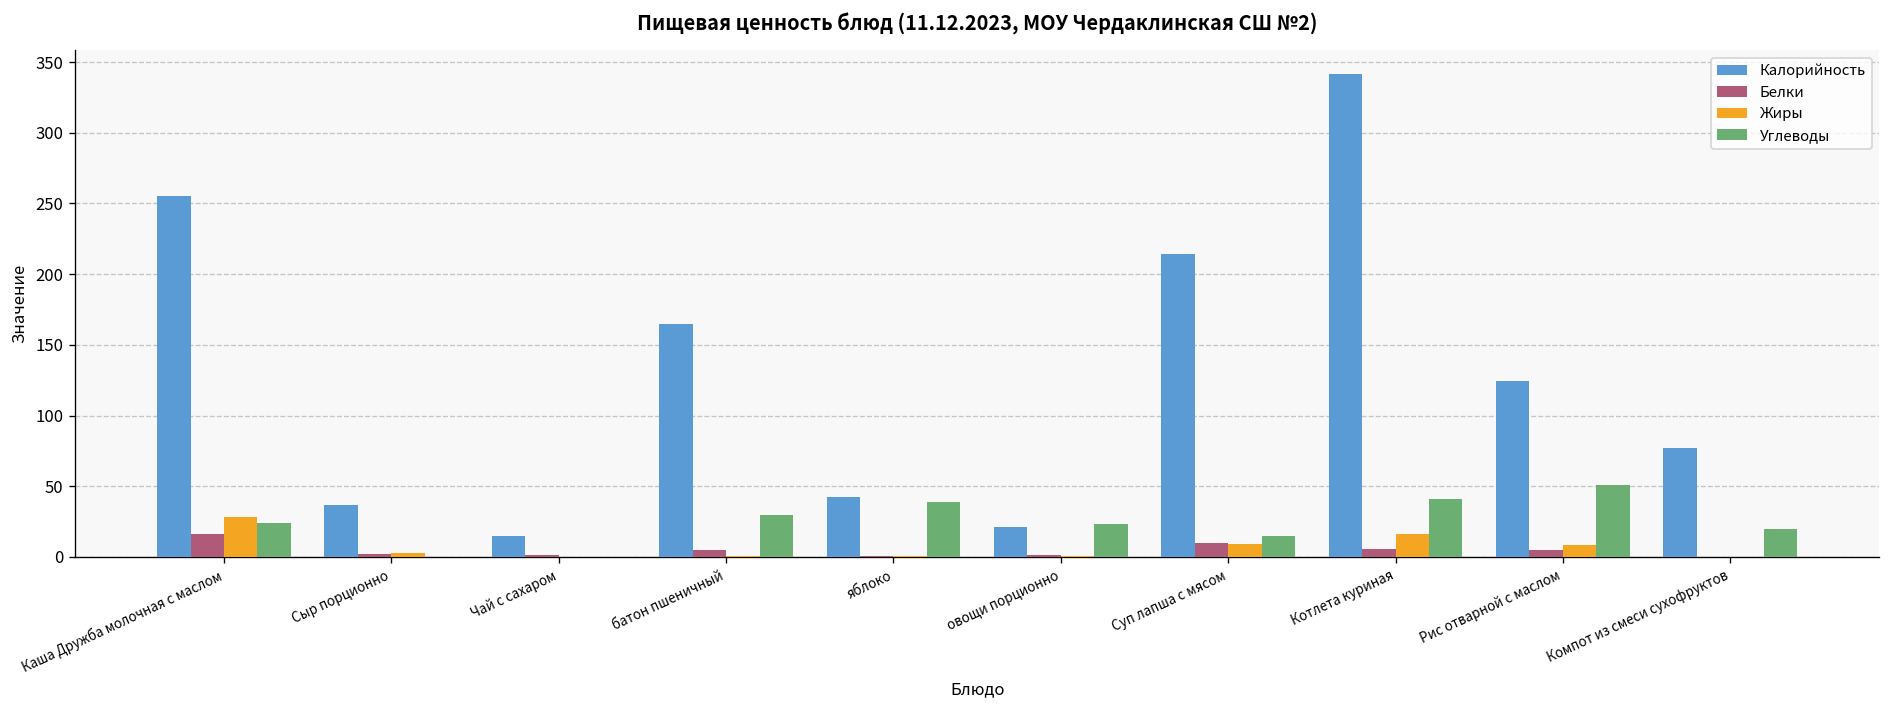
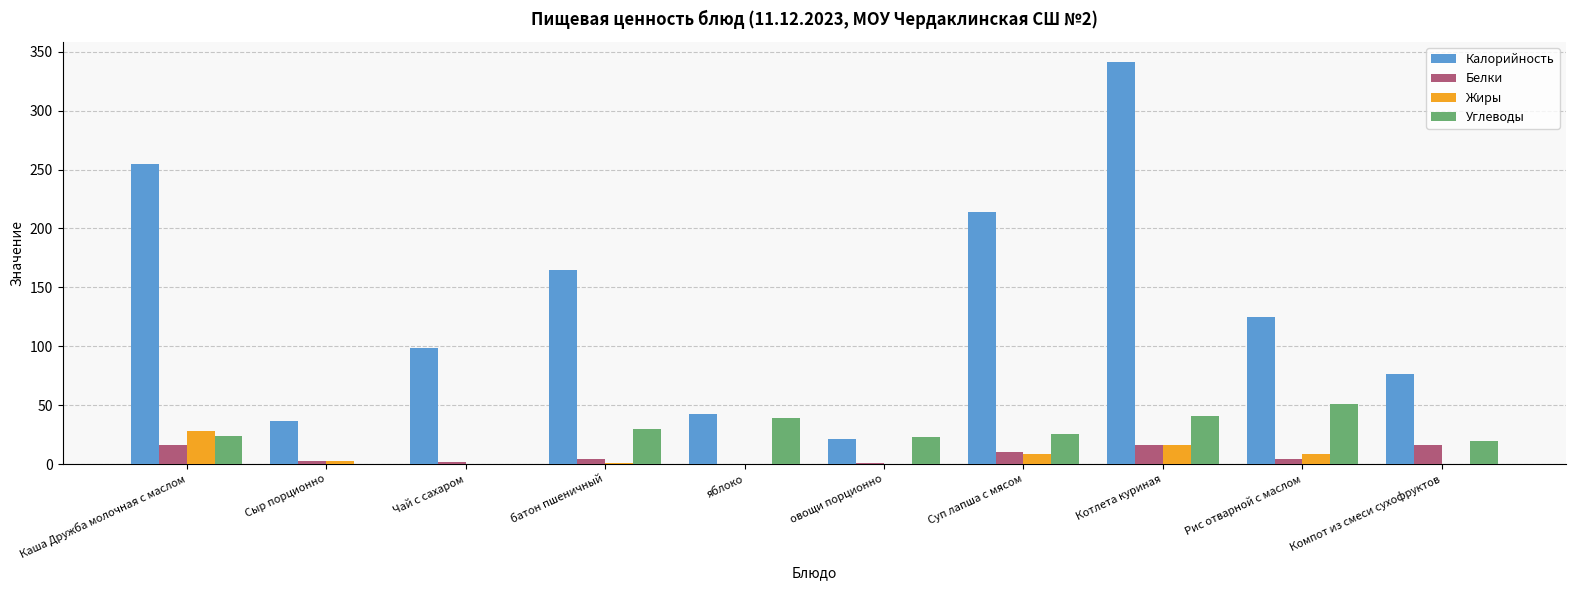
  {
    "Калорийность": {
      "Каша Дружба молочная с маслом": 255,
      "Сыр порционно": 36,
-     "Чай с сахаром": 15,
+     "Чай с сахаром": 99,
      "батон пшеничный": 165,
      "яблоко": 43,
      "овощи порционно": 21,
      "Суп лапша с мясом": 214,
      "Котлета куриная": 341,
      "Рис отварной с маслом": 125,
      "Компот из смеси сухофруктов": 77
    },
    "Белки": {
      "Каша Дружба молочная с маслом": 16,
      "Сыр порционно": 2,
      "батон пшеничный": 5,
      "Суп лапша с мясом": 10,
-     "Котлета куриная": 5,
+     "Котлета куриная": 17,
      "Рис отварной с маслом": 5,
-     "Компот из смеси сухофруктов": 0
+     "Компот из смеси сухофруктов": 16
    },
    "Жиры": {
      "Каша Дружба молочная с маслом": 28,
      "Сыр порционно": 3,
      "Суп лапша с мясом": 9,
      "Котлета куриная": 16,
      "Рис отварной с маслом": 9,
      "Компот из смеси сухофруктов": 0
    },
    "Углеводы": {
      "Каша Дружба молочная с маслом": 24,
      "Сыр порционно": 0,
      "батон пшеничный": 30,
      "яблоко": 39,
      "овощи порционно": 23,
-     "Суп лапша с мясом": 15,
+     "Суп лапша с мясом": 25,
      "Котлета куриная": 41,
      "Рис отварной с маслом": 51,
      "Компот из смеси сухофруктов": 19
    }
  }
